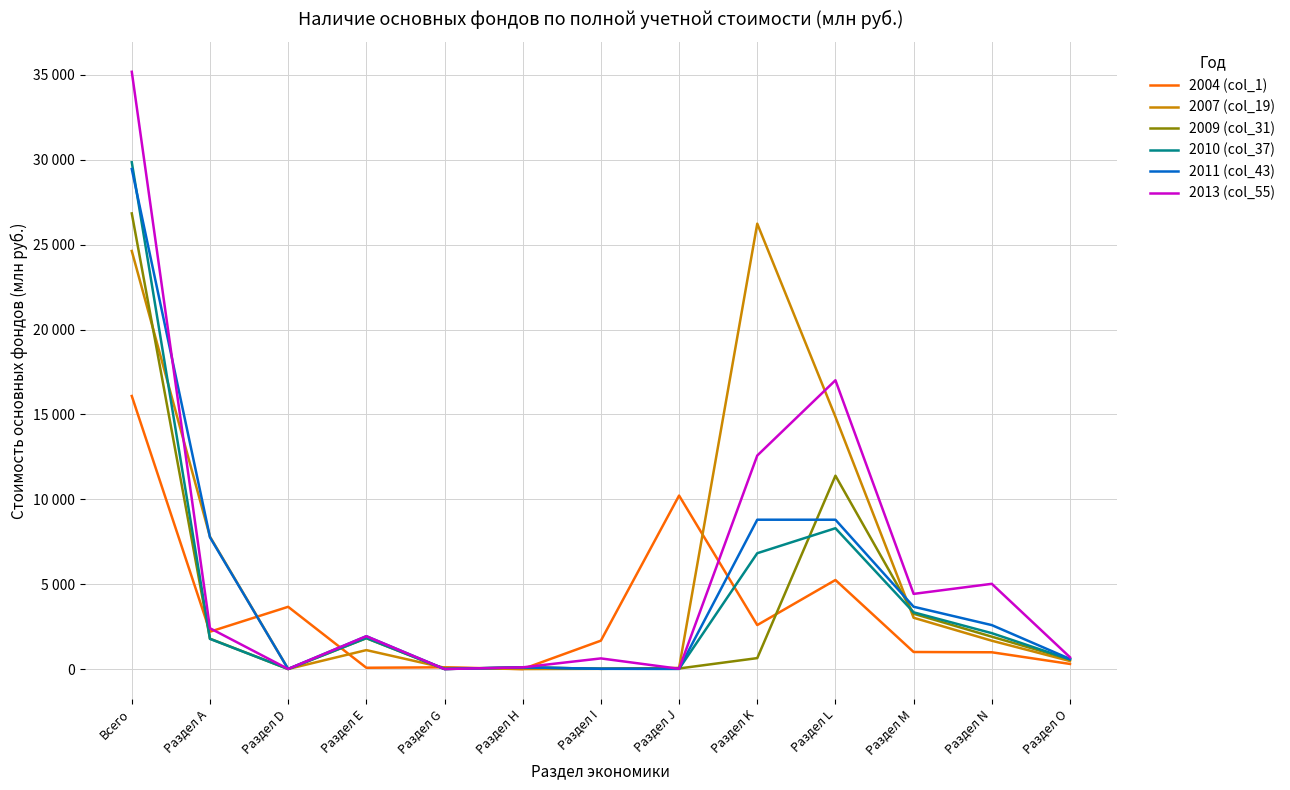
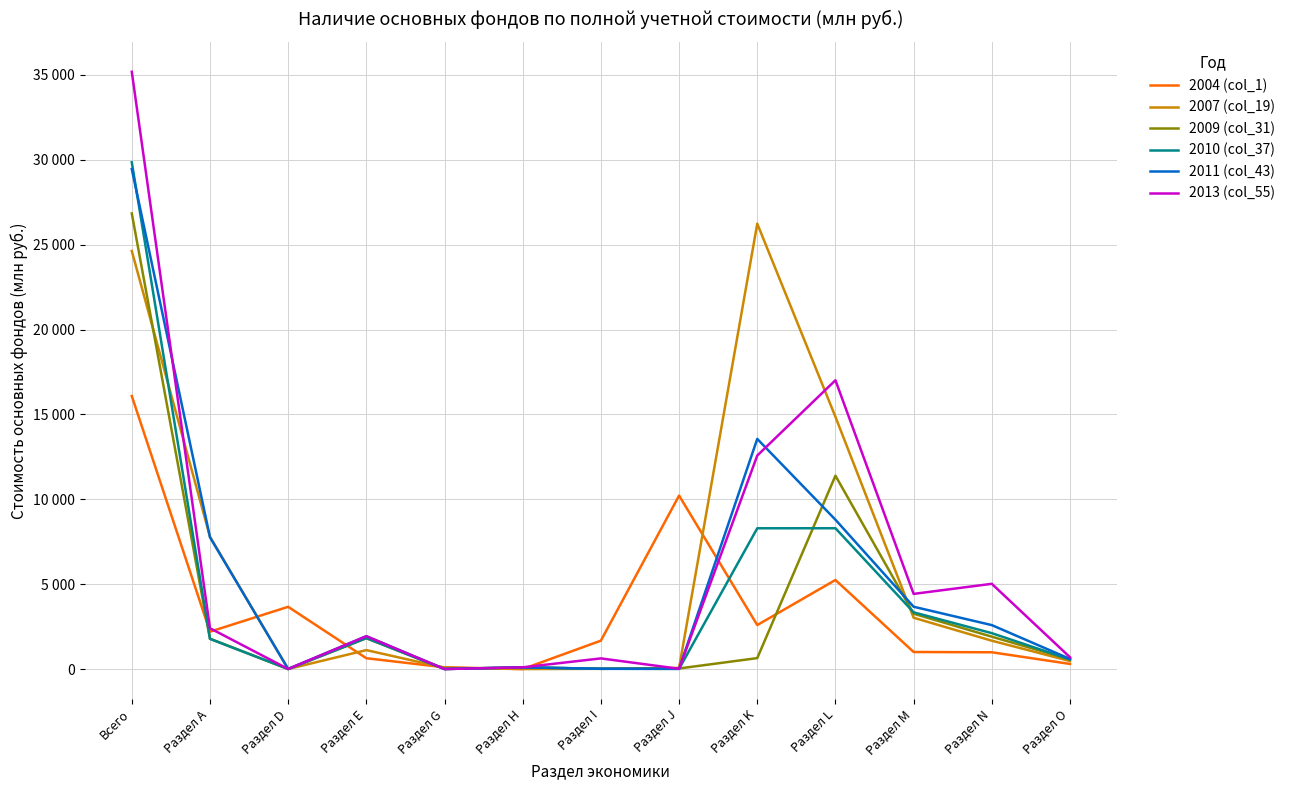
  {
    "2004 (col_1)": {
      "Всего": 16100,
      "Раздел А": 2200,
      "Раздел D": 3700,
-     "Раздел Е": 100,
+     "Раздел Е": 600,
      "Раздел I": 1700,
      "Раздел J": 10200,
      "Раздел K": 2600,
      "Раздел L": 5200,
      "Раздел M": 1000,
      "Раздел N": 1000,
      "Раздел O": 300
    },
    "2007 (col_19)": {
      "Всего": 24600,
      "Раздел Е": 1100,
      "Раздел K": 26200,
      "Раздел L": 14900,
      "Раздел M": 3000,
      "Раздел N": 1700
    },
    "2009 (col_31)": {
      "Всего": 26800,
      "Раздел K": 600,
      "Раздел L": 11400,
      "Раздел N": 1900
    },
    "2010 (col_37)": {
      "Всего": 29900,
-     "Раздел K": 6800,
+     "Раздел K": 8300,
      "Раздел L": 8300,
      "Раздел N": 2100
    },
    "2011 (col_43)": {
      "Всего": 29500,
-     "Раздел K": 8800,
+     "Раздел K": 13600,
      "Раздел L": 8800,
      "Раздел M": 3700,
      "Раздел N": 2600
    },
    "2013 (col_55)": {
      "Всего": 35200,
      "Раздел А": 2400,
      "Раздел I": 600,
      "Раздел K": 12600,
      "Раздел L": 17000,
      "Раздел M": 4400,
      "Раздел N": 5000
    }
  }
